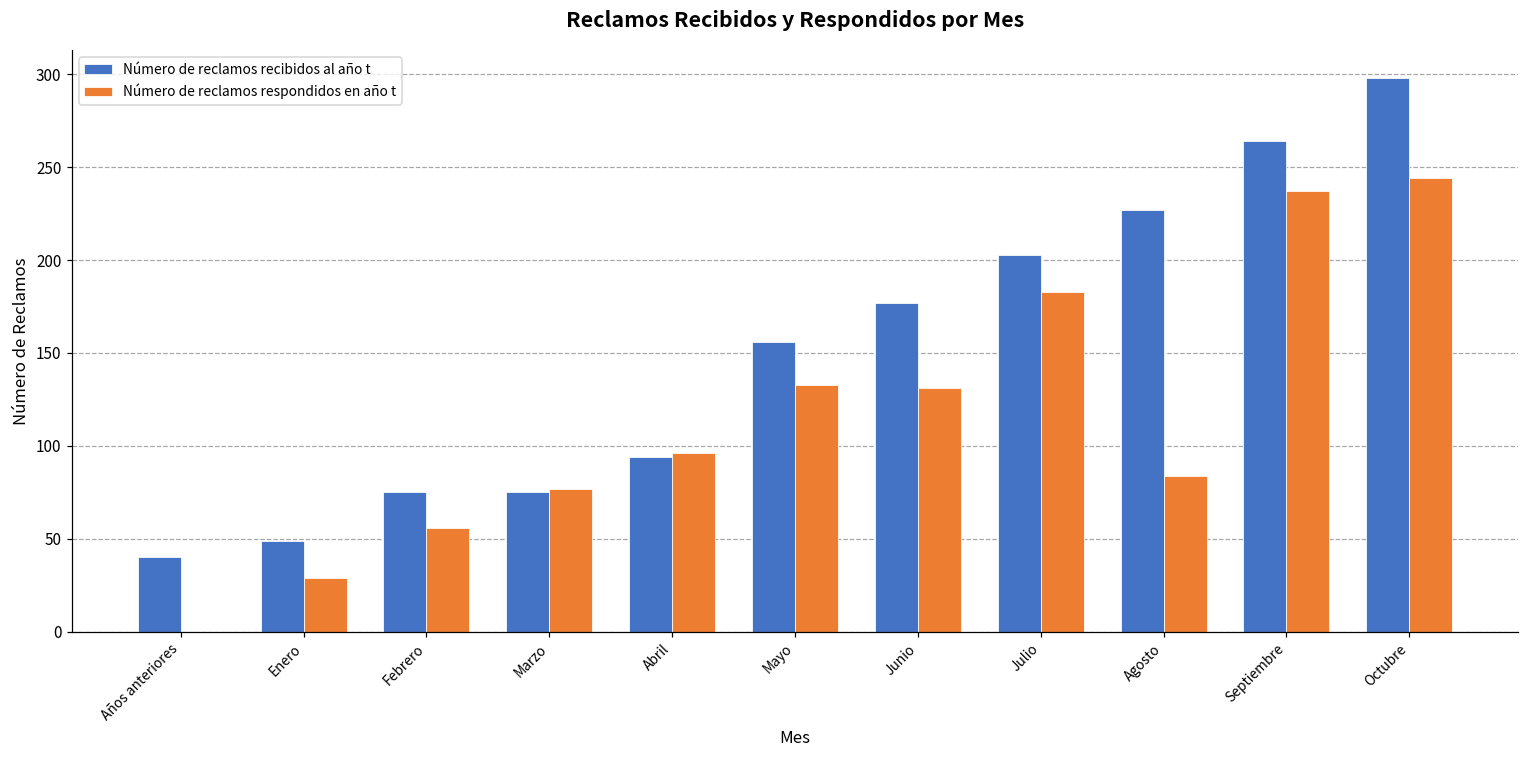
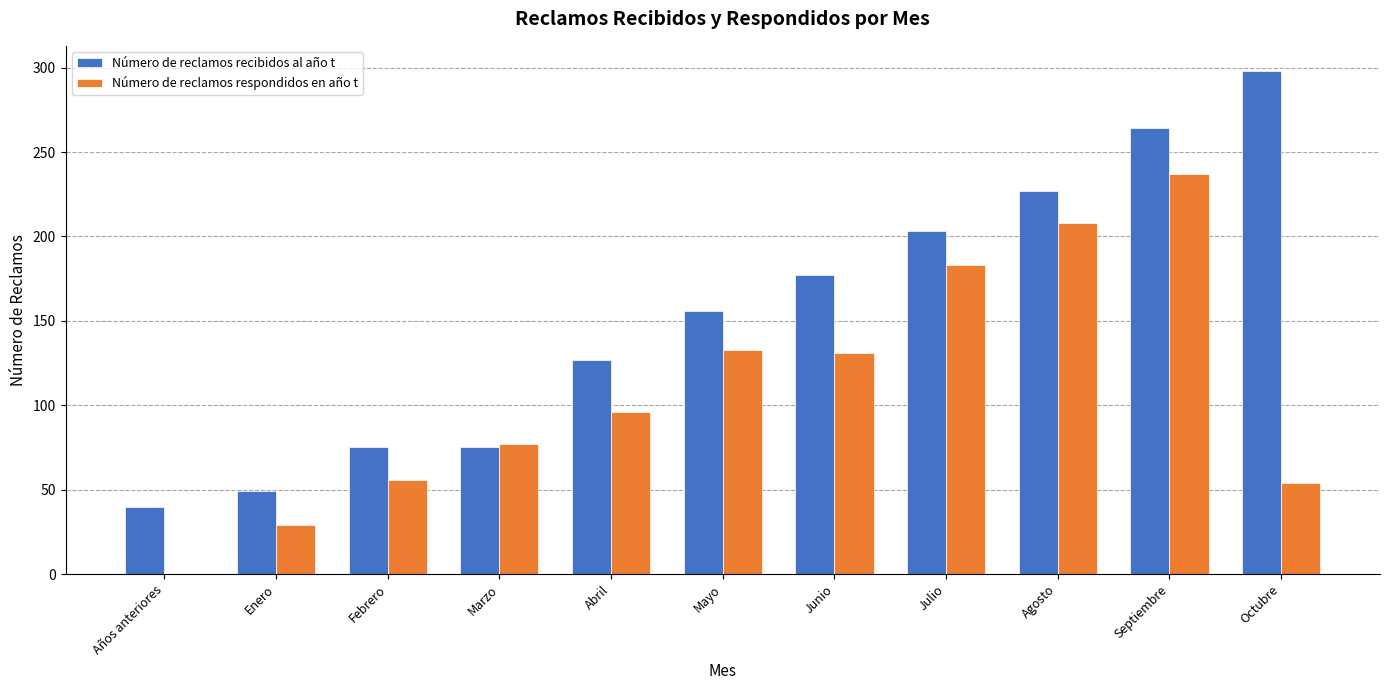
  {
    "Número de reclamos recibidos al año t": {
      "Años anteriores": 40,
      "Enero": 49,
      "Febrero": 75,
      "Marzo": 75,
-     "Abril": 94,
+     "Abril": 127,
      "Mayo": 156,
      "Junio": 177,
      "Julio": 203,
      "Agosto": 227,
      "Septiembre": 264,
      "Octubre": 298
    },
    "Número de reclamos respondidos en año t": {
      "Años anteriores": 0,
      "Enero": 29,
      "Febrero": 56,
      "Marzo": 77,
      "Abril": 96,
      "Mayo": 133,
      "Junio": 131,
      "Julio": 183,
-     "Agosto": 84,
+     "Agosto": 208,
      "Septiembre": 237,
-     "Octubre": 244
+     "Octubre": 54
    }
  }
